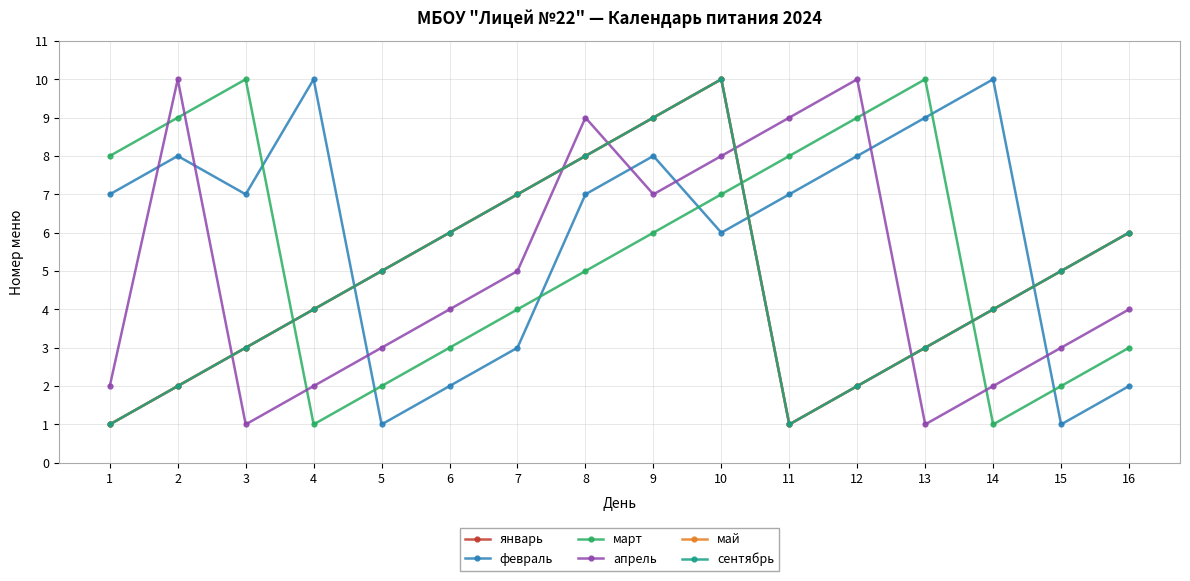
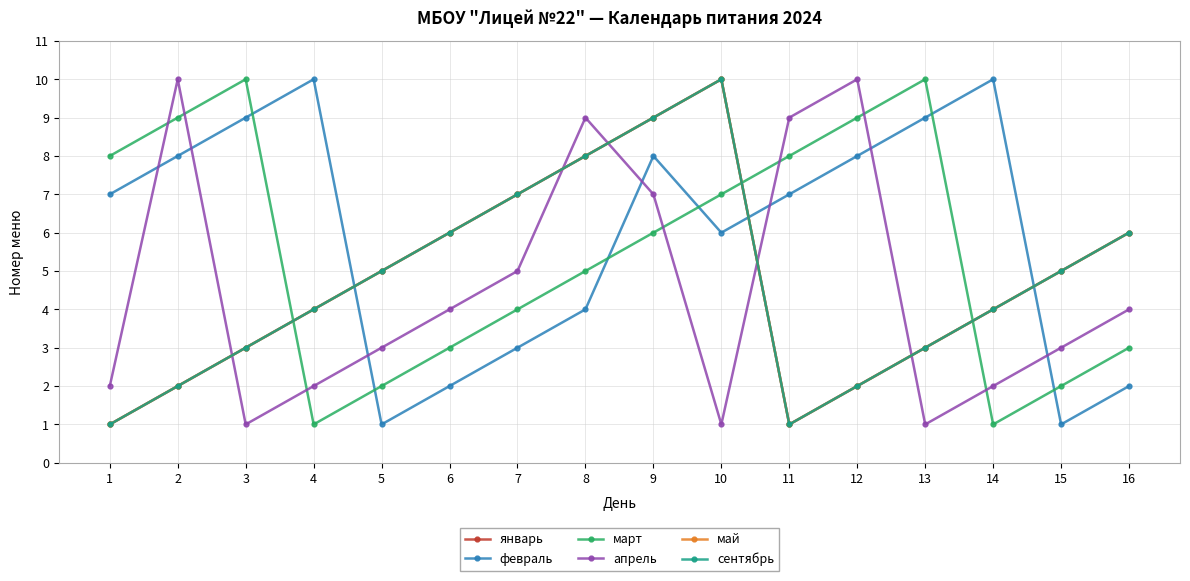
  {
    "февраль": {
      "1": 7,
      "2": 8,
-     "3": 7,
+     "3": 9,
      "4": 10,
      "5": 1,
      "6": 2,
      "7": 3,
-     "8": 7,
+     "8": 4,
      "9": 8,
      "10": 6,
      "11": 7,
      "12": 8,
      "13": 9,
      "14": 10,
      "15": 1,
      "16": 2
    },
    "апрель": {
      "1": 2,
      "2": 10,
      "3": 1,
      "4": 2,
      "5": 3,
      "6": 4,
      "7": 5,
      "8": 9,
      "9": 7,
-     "10": 8,
+     "10": 1,
      "11": 9,
      "12": 10,
      "13": 1,
      "14": 2,
      "15": 3,
      "16": 4
    }
  }
